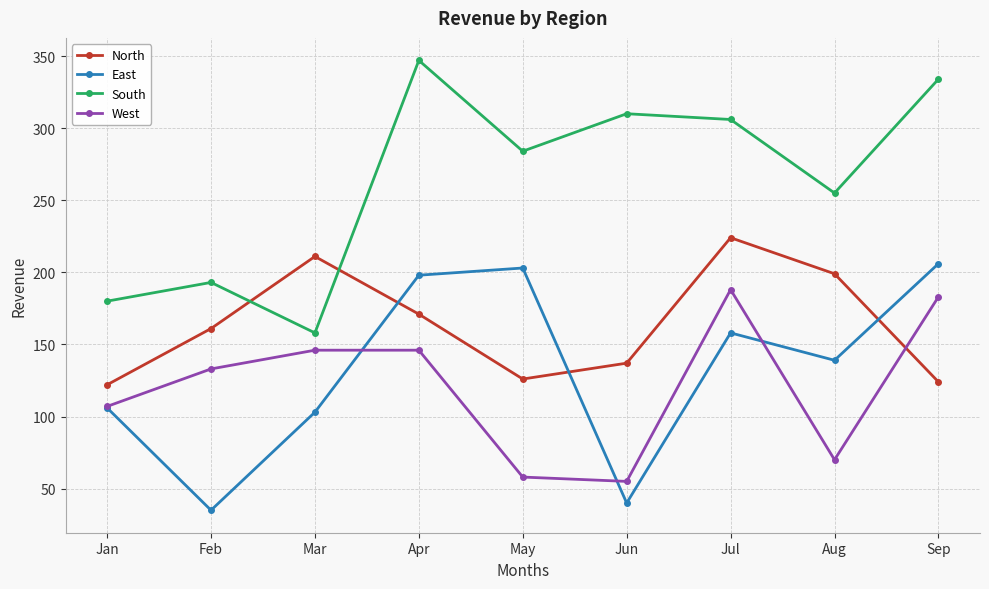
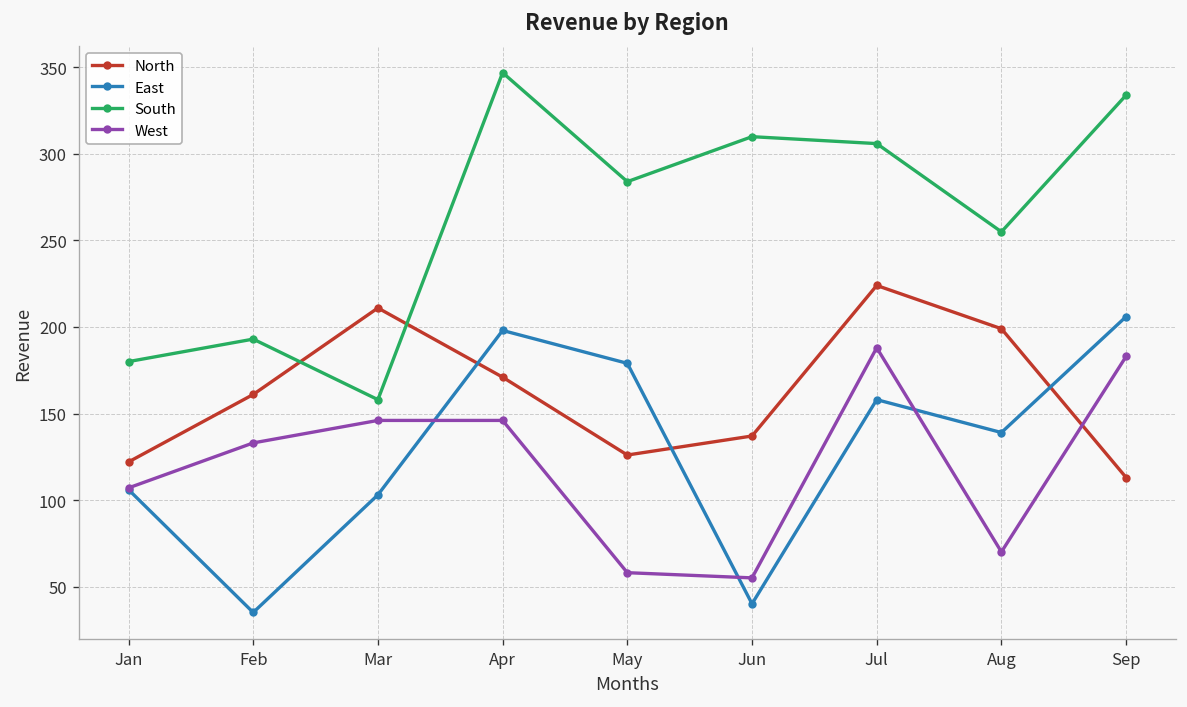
  {
    "North": {
      "Jan": 122,
      "Feb": 161,
      "Mar": 211,
      "Apr": 171,
      "May": 126,
      "Jun": 137,
      "Jul": 224,
      "Aug": 199,
-     "Sep": 124
+     "Sep": 113
    },
    "East": {
      "Feb": 35,
      "Mar": 103,
      "Apr": 198,
-     "May": 203,
+     "May": 179,
      "Jun": 40,
      "Jul": 158,
      "Aug": 139,
      "Sep": 206
    },
    "South": {
      "Jan": 180,
      "Feb": 193,
      "Mar": 158,
      "Apr": 347,
      "May": 284,
      "Jun": 310,
      "Jul": 306,
      "Aug": 255,
      "Sep": 334
    },
    "West": {
      "Feb": 133,
      "Mar": 146,
      "Apr": 146,
      "May": 58,
      "Jun": 55,
      "Jul": 188,
      "Aug": 70,
      "Sep": 183
    }
  }
